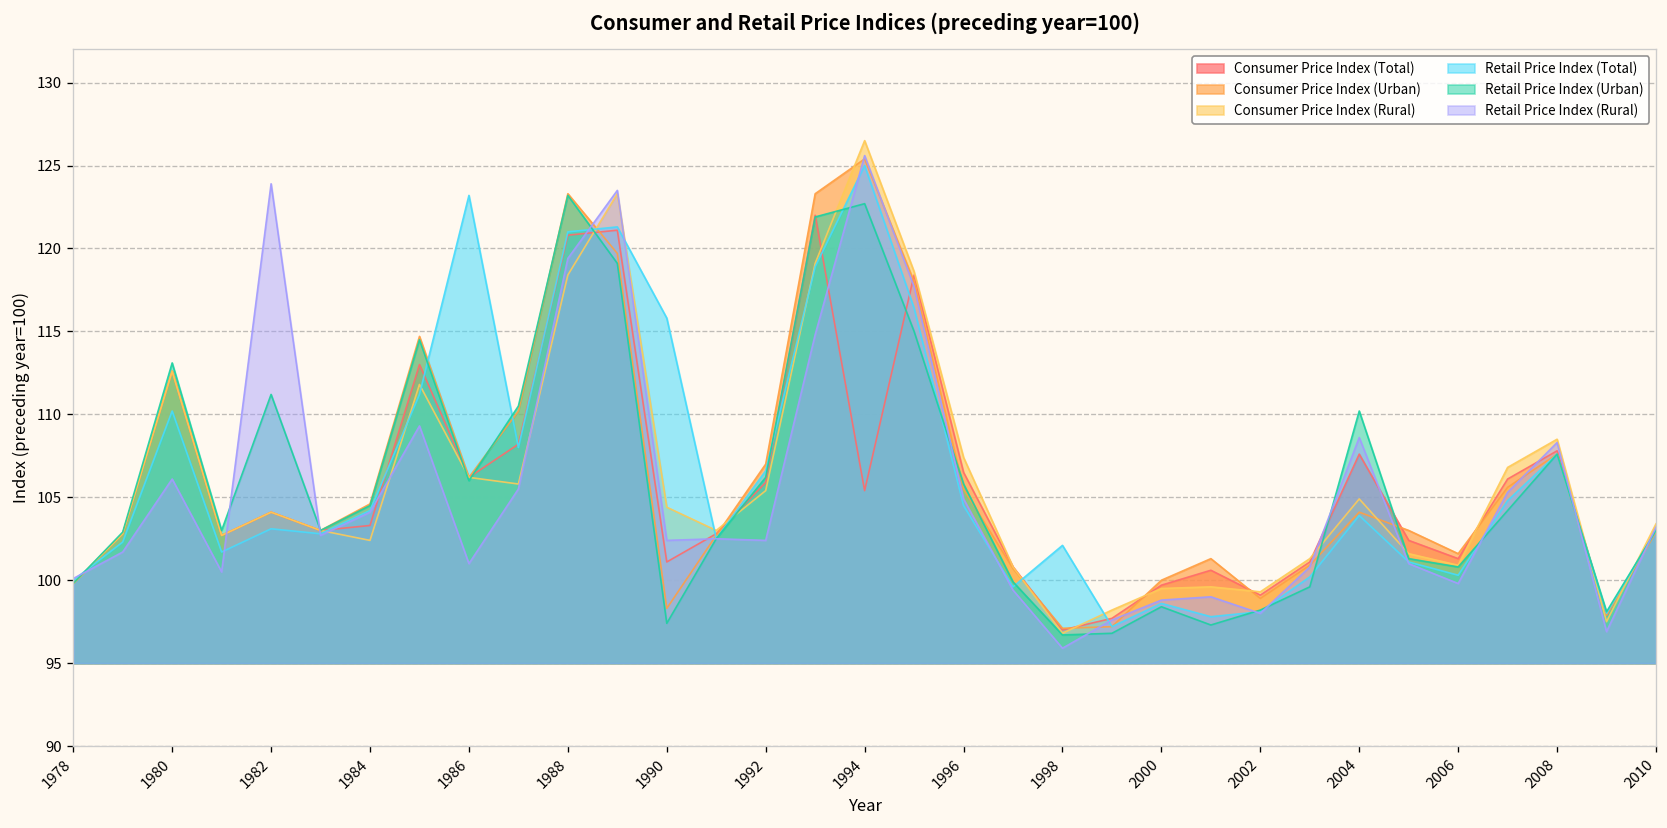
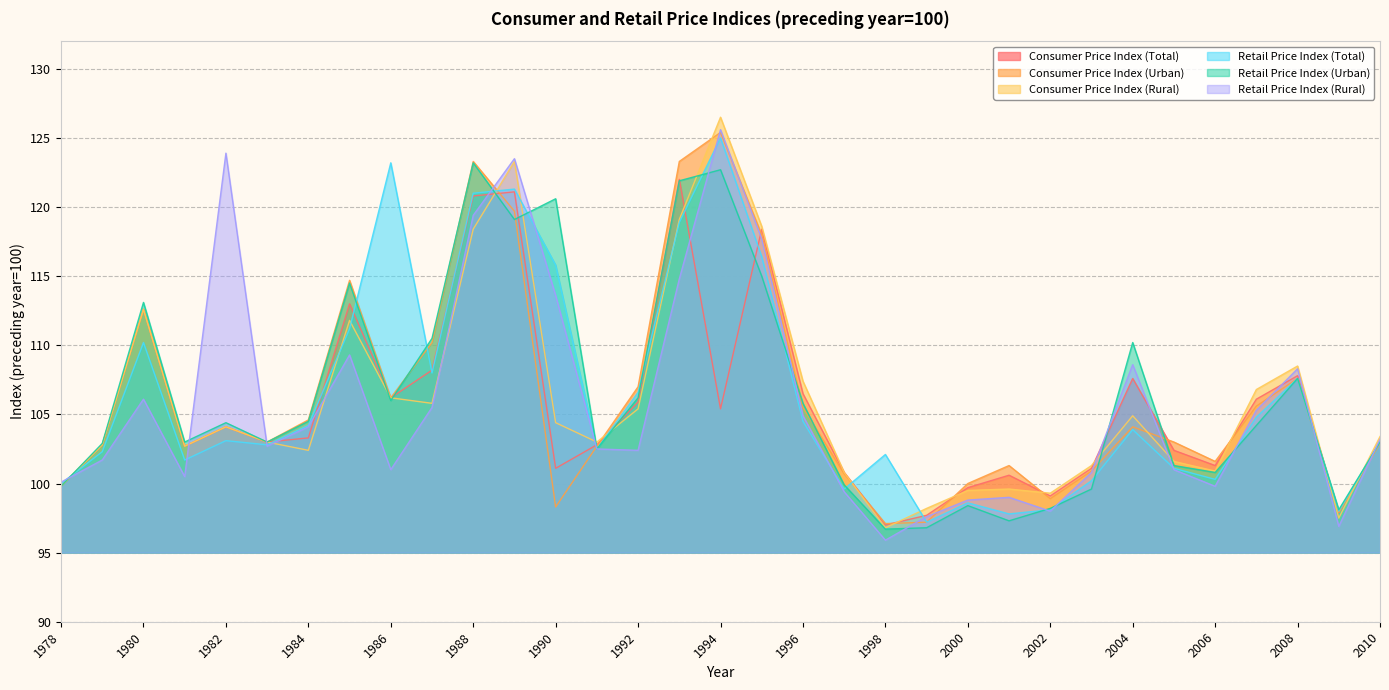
  {
    "Consumer Price Index (Total)": {
      "1984": 103.3,
      "1988": 120.8,
      "1990": 101.1,
      "1992": 105.9,
      "1994": 105.4,
      "1996": 106.5,
      "2000": 99.7,
      "2002": 99.1,
      "2004": 107.6,
      "2006": 101.3,
      "2008": 107.8
    },
    "Retail Price Index (Total)": {
      "1980": 110.2,
      "1982": 103.1,
      "1986": 123.2,
      "1988": 121.0,
      "1990": 115.8,
      "1992": 106.6,
      "1994": 125.0,
      "1996": 104.5,
      "1998": 102.1,
      "2000": 98.6,
      "2004": 103.9,
      "2006": 100.3
    },
    "Retail Price Index (Urban)": {
      "1980": 113.1,
-     "1982": 111.2,
+     "1982": 104.4,
      "1986": 106.0,
-     "1990": 97.4,
+     "1990": 120.6,
      "1992": 106.2,
      "1994": 122.7,
      "1996": 105.8,
      "2000": 98.4,
      "2004": 110.2
    },
    "Retail Price Index (Rural)": {
      "1980": 106.1,
      "1982": 123.9,
      "1986": 101.0,
      "1988": 119.4,
-     "1990": 102.4,
+     "1990": 113.6,
      "1992": 102.4,
      "1994": 125.6,
      "1996": 104.9,
      "1998": 95.9,
      "2000": 98.8,
      "2004": 108.6,
      "2006": 99.8,
      "2008": 108.3,
      "2010": 103.2
    }
  }
